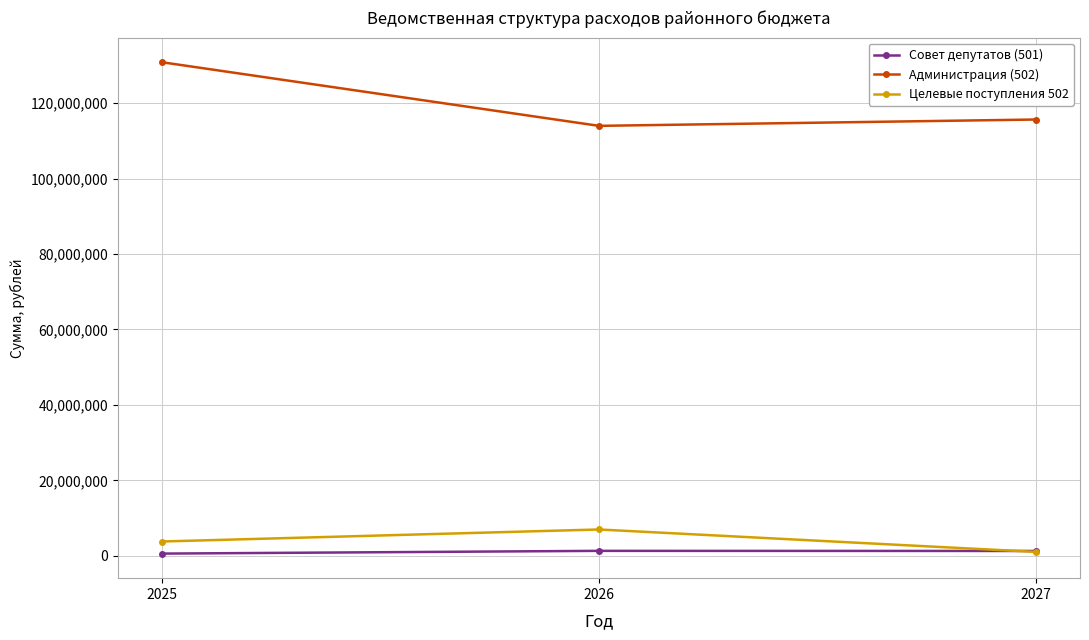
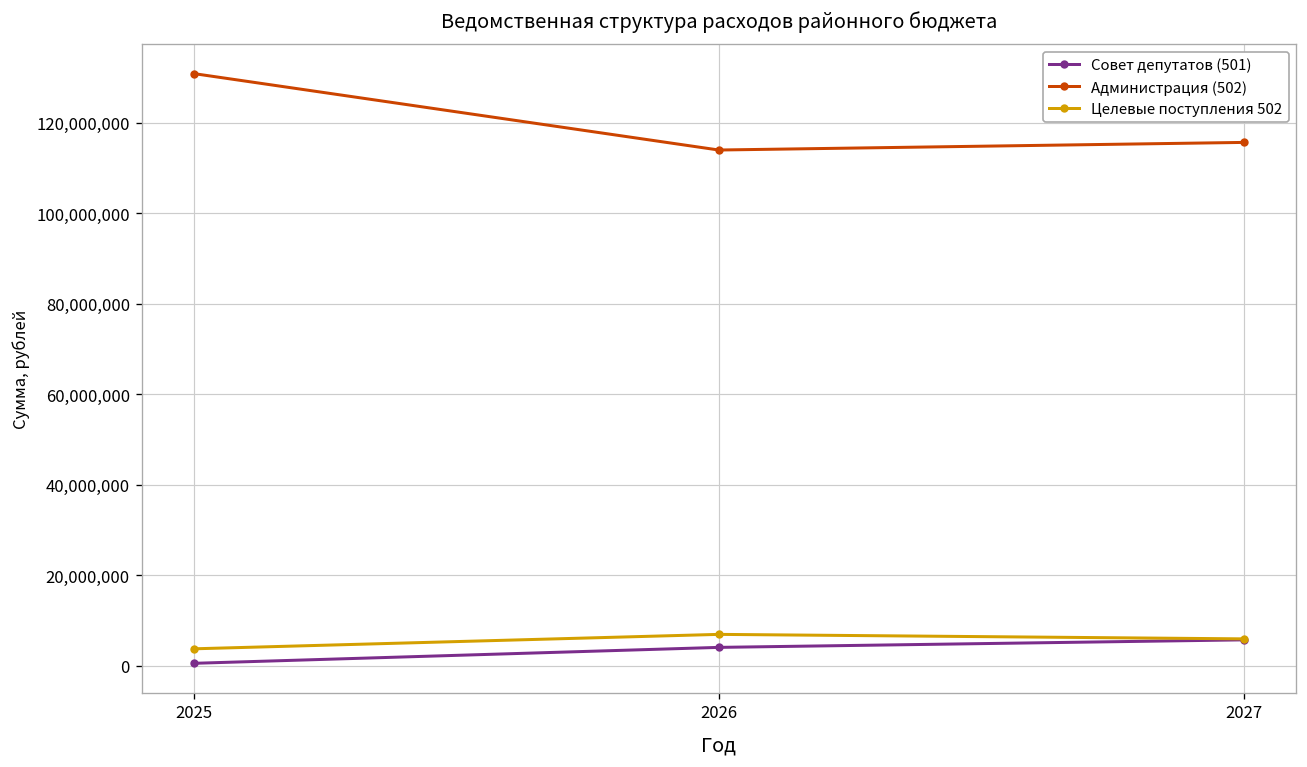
  {
    "Совет депутатов (501)": {
      "2025": "1,000,000",
-     "2026": "1,000,000",
-     "2027": "1,000,000"
+     "2026": "4,000,000",
+     "2027": "6,000,000"
    },
    "Администрация (502)": {
      "2025": "131,000,000",
      "2026": "114,000,000",
      "2027": "116,000,000"
    },
    "Целевые поступления 502": {
      "2025": "4,000,000",
      "2026": "7,000,000",
-     "2027": "1,000,000"
+     "2027": "6,000,000"
    }
  }
